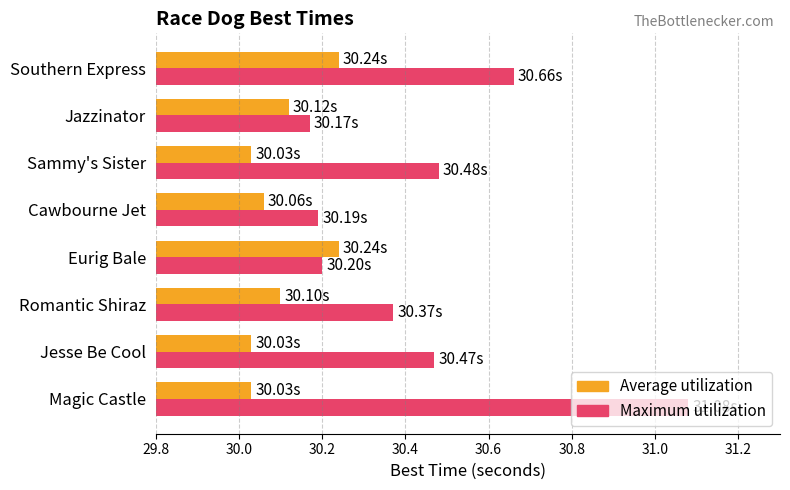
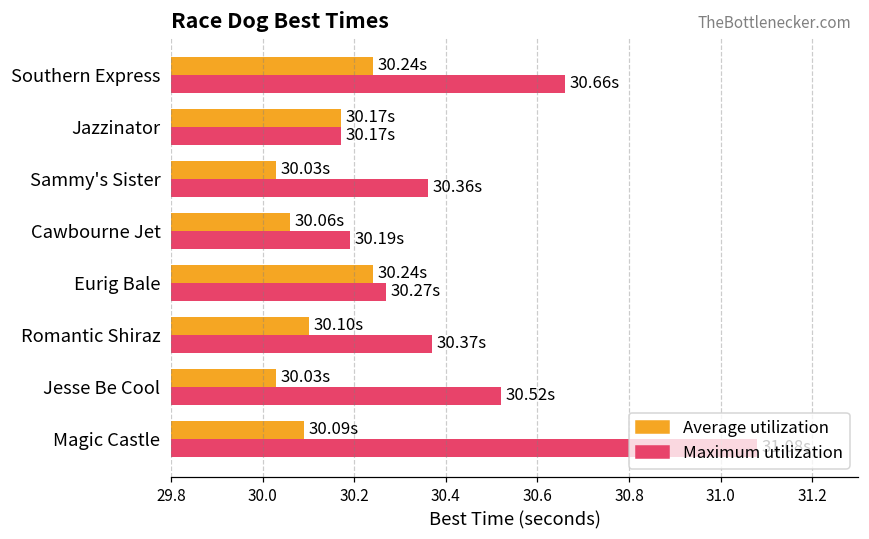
  {
    "Average utilization": {
-     "Jazzinator": "30.12s",
-     "Magic Castle": "30.03s"
+     "Jazzinator": "30.17s",
+     "Magic Castle": "30.09s"
    },
    "Maximum utilization": {
-     "Sammy's Sister": "30.48s",
-     "Eurig Bale": "30.20s",
-     "Jesse Be Cool": "30.47s"
+     "Sammy's Sister": "30.36s",
+     "Eurig Bale": "30.27s",
+     "Jesse Be Cool": "30.52s"
    }
  }
